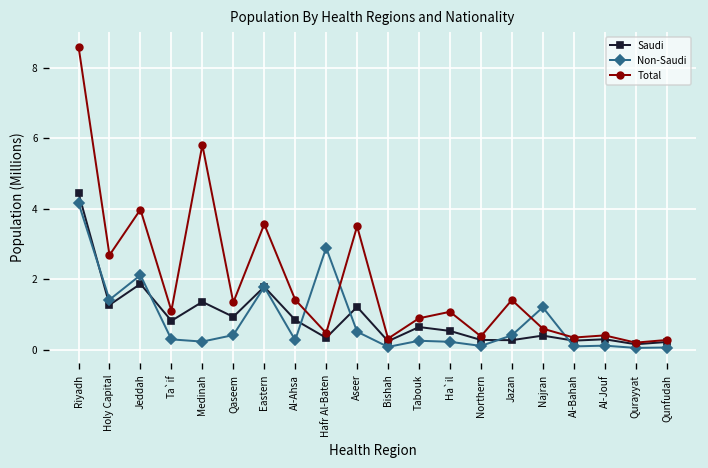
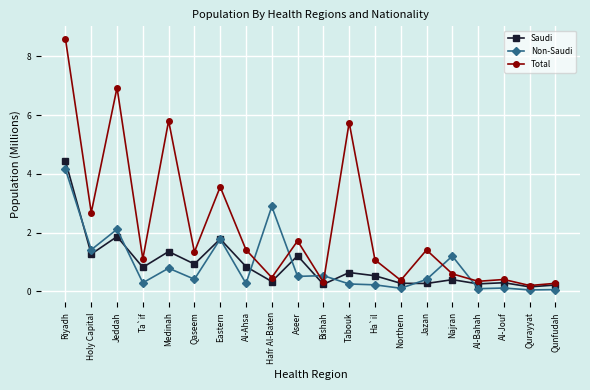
  {
    "Saudi": {
      "Riyadh": 4.4,
      "Holy Capital": 1.3,
      "Jeddah": 1.9,
      "Ta`if": 0.8,
      "Medinah": 1.4,
      "Qaseem": 0.9,
      "Al-Ahsa": 0.8,
      "Hafr Al-Baten": 0.3,
      "Aseer": 1.2,
      "Tabouk": 0.6,
      "Ha`il": 0.5,
      "Northern": 0.3,
      "Jazan": 0.3,
      "Najran": 0.4,
      "Al-Bahah": 0.3,
      "Al-Jouf": 0.3
    },
    "Non-Saudi": {
      "Riyadh": 4.2,
      "Holy Capital": 1.4,
      "Jeddah": 2.1,
      "Ta`if": 0.3,
-     "Medinah": 0.2,
+     "Medinah": 0.8,
      "Qaseem": 0.4,
      "Al-Ahsa": 0.3,
      "Hafr Al-Baten": 2.9,
      "Aseer": 0.5,
-     "Bishah": 0.1,
+     "Bishah": 0.5,
      "Tabouk": 0.2,
      "Ha`il": 0.2,
      "Northern": 0.1,
      "Jazan": 0.4,
      "Najran": 1.2,
      "Al-Bahah": 0.1,
      "Al-Jouf": 0.1,
      "Qurayyat": 0.0,
      "Qunfudah": 0.1
    },
    "Total": {
      "Riyadh": 8.6,
      "Holy Capital": 2.7,
-     "Jeddah": 4.0,
+     "Jeddah": 6.9,
      "Ta`if": 1.1,
      "Medinah": 5.8,
      "Qaseem": 1.3,
      "Eastern": 3.6,
      "Al-Ahsa": 1.4,
      "Hafr Al-Baten": 0.5,
-     "Aseer": 3.5,
-     "Tabouk": 0.9,
+     "Aseer": 1.7,
+     "Tabouk": 5.7,
      "Ha`il": 1.1,
      "Northern": 0.4,
      "Jazan": 1.4,
      "Najran": 0.6,
      "Al-Bahah": 0.3,
      "Al-Jouf": 0.4
    }
  }
